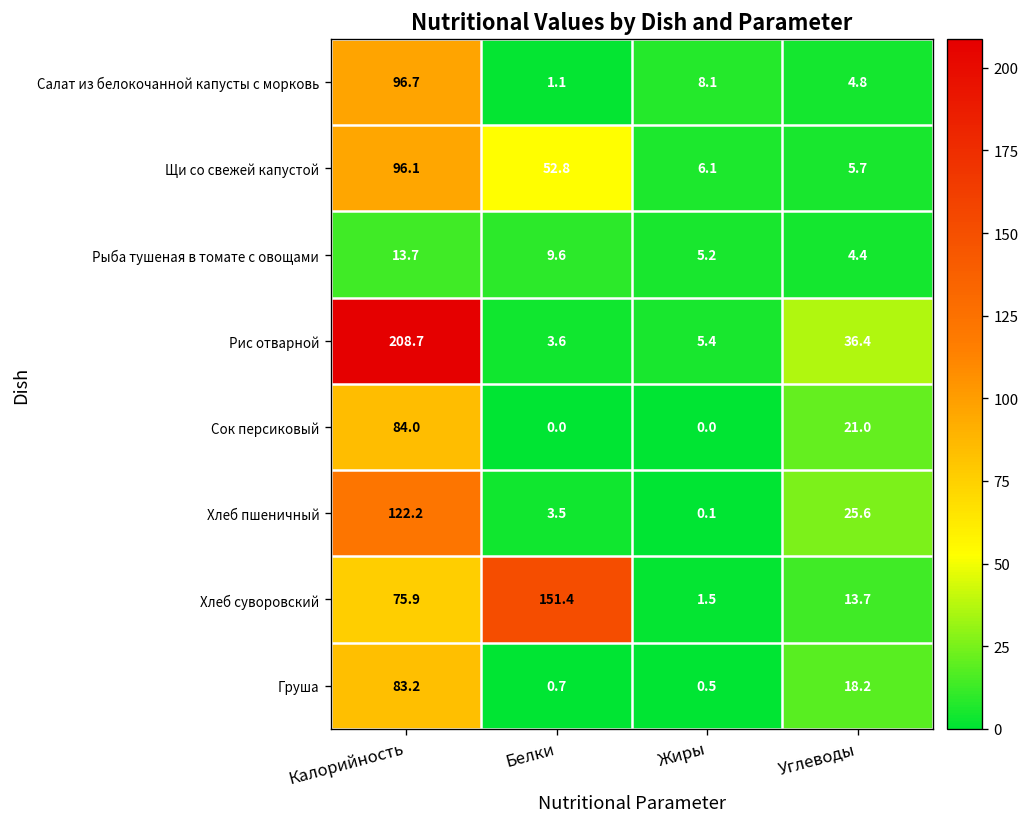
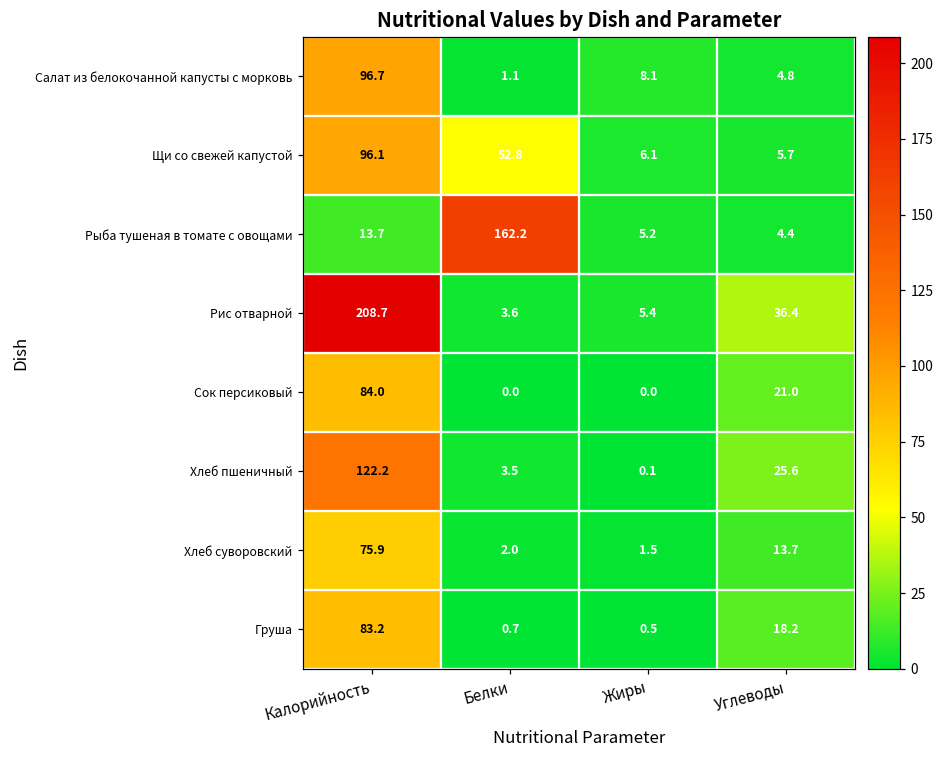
  {
    "Салат из белокочанной капусты с морковь": {
      "Калорийность": 96.7,
      "Белки": 1.1,
      "Жиры": 8.1,
      "Углеводы": 4.8
    },
    "Щи со свежей капустой": {
      "Калорийность": 96.1,
      "Белки": 52.8,
      "Жиры": 6.1,
      "Углеводы": 5.7
    },
    "Рыба тушеная в томате с овощами": {
      "Калорийность": 13.7,
-     "Белки": 9.6,
+     "Белки": 162.2,
      "Жиры": 5.2,
      "Углеводы": 4.4
    },
    "Рис отварной": {
      "Калорийность": 208.7,
      "Белки": 3.6,
      "Жиры": 5.4,
      "Углеводы": 36.4
    },
    "Сок персиковый": {
      "Калорийность": 84.0,
      "Белки": 0.0,
      "Жиры": 0.0,
      "Углеводы": 21.0
    },
    "Хлеб пшеничный": {
      "Калорийность": 122.2,
      "Белки": 3.5,
      "Жиры": 0.1,
      "Углеводы": 25.6
    },
    "Хлеб суворовский": {
      "Калорийность": 75.9,
-     "Белки": 151.4,
+     "Белки": 2.0,
      "Жиры": 1.5,
      "Углеводы": 13.7
    },
    "Груша": {
      "Калорийность": 83.2,
      "Белки": 0.7,
      "Жиры": 0.5,
      "Углеводы": 18.2
    }
  }
